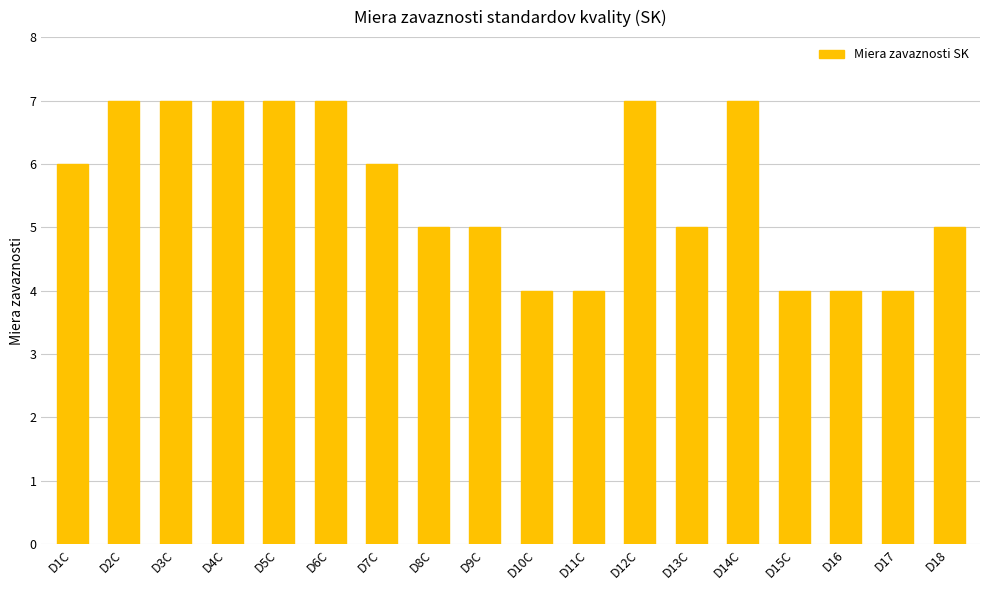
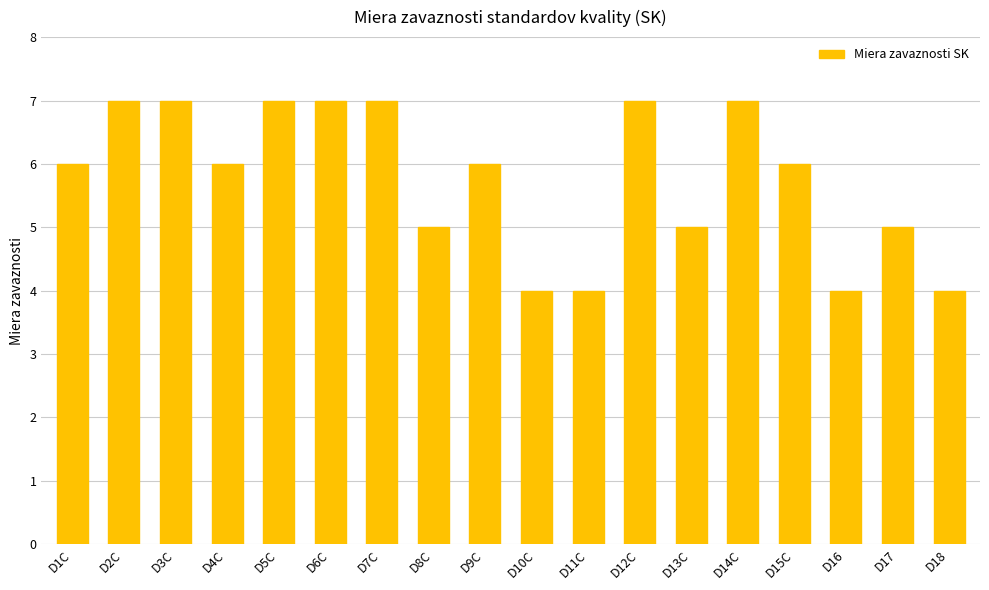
  {
    "D1C": 6,
    "D2C": 7,
    "D3C": 7,
-   "D4C": 7,
+   "D4C": 6,
    "D5C": 7,
    "D6C": 7,
-   "D7C": 6,
+   "D7C": 7,
    "D8C": 5,
-   "D9C": 5,
+   "D9C": 6,
    "D10C": 4,
    "D11C": 4,
    "D12C": 7,
    "D13C": 5,
    "D14C": 7,
-   "D15C": 4,
+   "D15C": 6,
    "D16": 4,
-   "D17": 4,
-   "D18": 5
+   "D17": 5,
+   "D18": 4
  }
